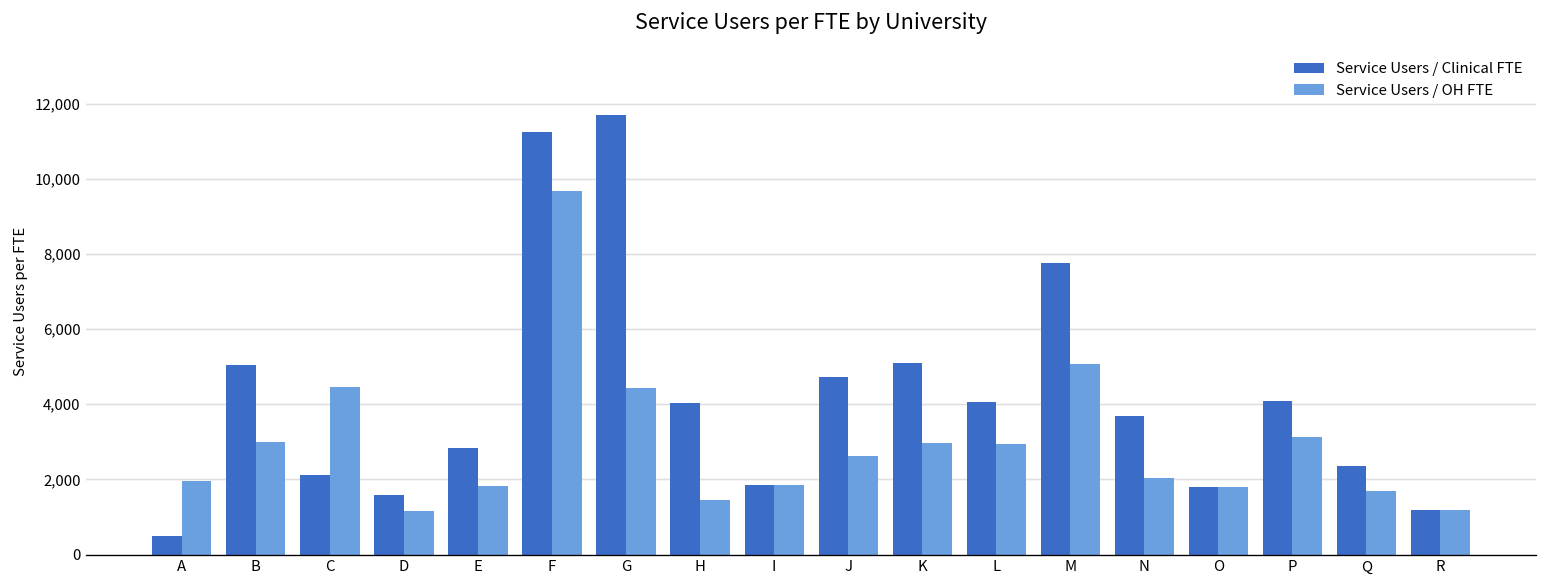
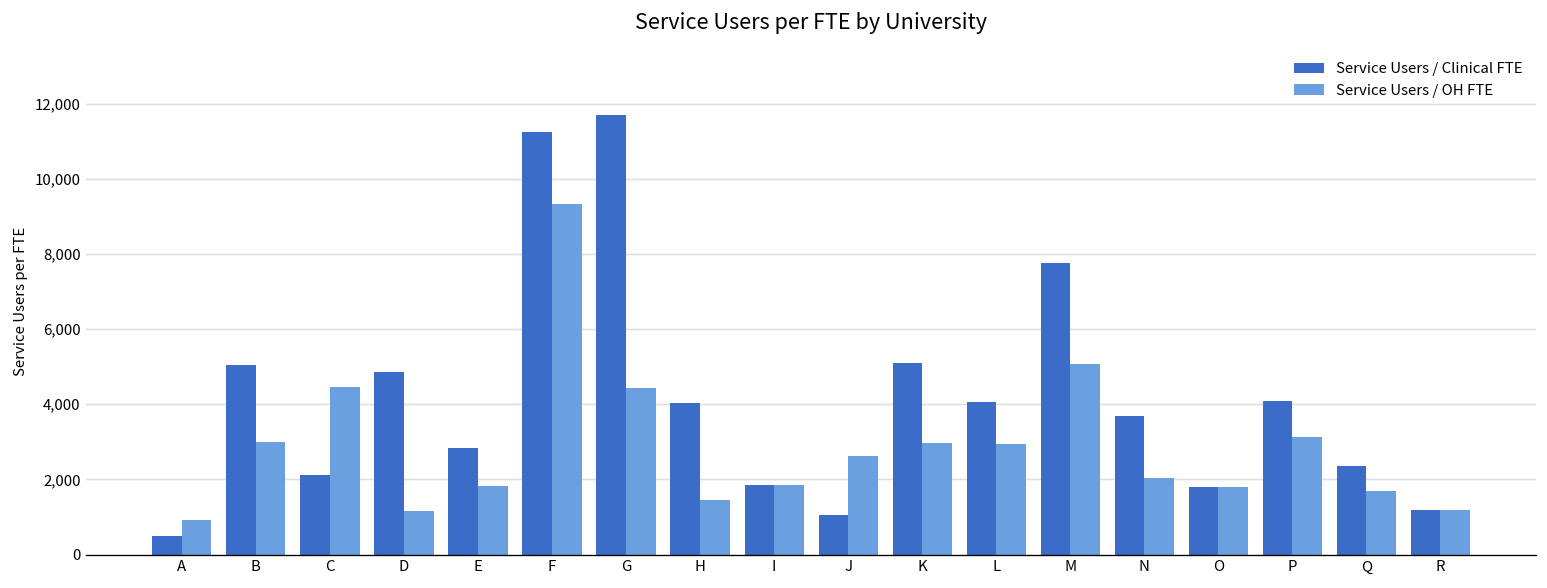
  {
    "Service Users / Clinical FTE": {
      "A": "500",
      "B": "5,000",
      "C": "2,100",
-     "D": "1,600",
+     "D": "4,900",
      "E": "2,800",
      "F": "11,200",
      "G": "11,700",
      "H": "4,000",
      "I": "1,900",
-     "J": "4,700",
+     "J": "1,100",
      "K": "5,100",
      "L": "4,100",
      "M": "7,800",
      "N": "3,700",
      "O": "1,800",
      "P": "4,100",
      "Q": "2,300",
      "R": "1,200"
    },
    "Service Users / OH FTE": {
-     "A": "2,000",
+     "A": "900",
      "B": "3,000",
      "C": "4,500",
      "D": "1,200",
      "E": "1,800",
-     "F": "9,700",
+     "F": "9,300",
      "G": "4,400",
      "H": "1,500",
      "I": "1,900",
      "J": "2,600",
      "K": "3,000",
      "L": "2,900",
      "M": "5,100",
      "N": "2,000",
      "O": "1,800",
      "P": "3,100",
      "Q": "1,700",
      "R": "1,200"
    }
  }
